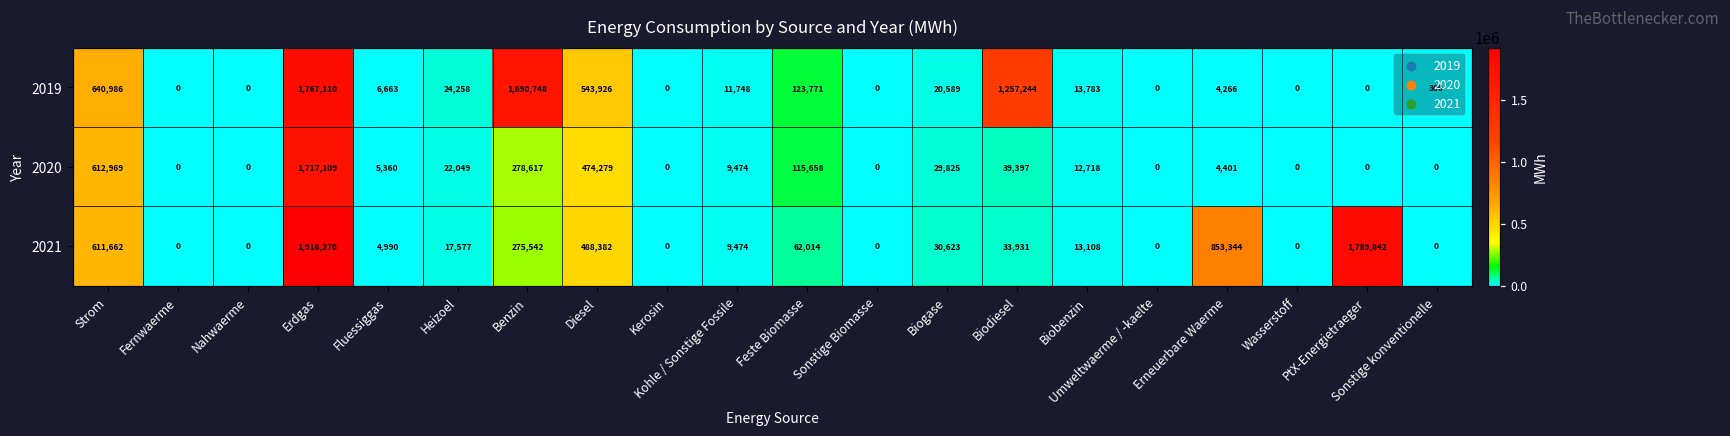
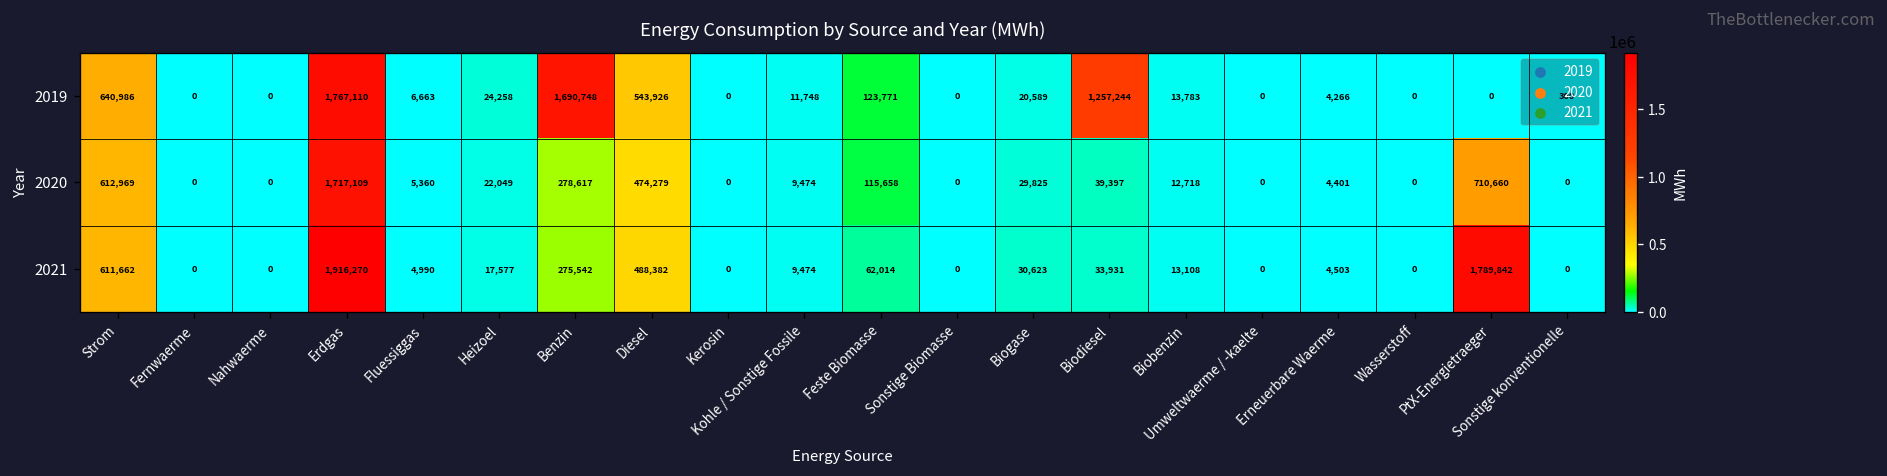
  {
    "2019": {
      "Strom": "640,986",
      "Fernwaerme": "0",
      "Nahwaerme": "0",
      "Erdgas": "1,767,110",
      "Fluessiggas": "6,663",
      "Heizoel": "24,258",
      "Benzin": "1,690,748",
      "Diesel": "543,926",
      "Kerosin": "0",
      "Kohle / Sonstige Fossile": "11,748",
      "Feste Biomasse": "123,771",
      "Sonstige Biomasse": "0",
      "Biogase": "20,589",
      "Biodiesel": "1,257,244",
      "Biobenzin": "13,783",
      "Umweltwaerme / -kaelte": "0",
      "Erneuerbare Waerme": "4,266",
      "Wasserstoff": "0",
      "PtX-Energietraeger": "0"
    },
    "2020": {
      "Strom": "612,969",
      "Fernwaerme": "0",
      "Nahwaerme": "0",
      "Erdgas": "1,717,109",
      "Fluessiggas": "5,360",
      "Heizoel": "22,049",
      "Benzin": "278,617",
      "Diesel": "474,279",
      "Kerosin": "0",
      "Kohle / Sonstige Fossile": "9,474",
      "Feste Biomasse": "115,658",
      "Sonstige Biomasse": "0",
      "Biogase": "29,825",
      "Biodiesel": "39,397",
      "Biobenzin": "12,718",
      "Umweltwaerme / -kaelte": "0",
      "Erneuerbare Waerme": "4,401",
      "Wasserstoff": "0",
-     "PtX-Energietraeger": "0",
+     "PtX-Energietraeger": "710,660",
      "Sonstige konventionelle": "0"
    },
    "2021": {
      "Strom": "611,662",
      "Fernwaerme": "0",
      "Nahwaerme": "0",
      "Erdgas": "1,916,270",
      "Fluessiggas": "4,990",
      "Heizoel": "17,577",
      "Benzin": "275,542",
      "Diesel": "488,382",
      "Kerosin": "0",
      "Kohle / Sonstige Fossile": "9,474",
      "Feste Biomasse": "62,014",
      "Sonstige Biomasse": "0",
      "Biogase": "30,623",
      "Biodiesel": "33,931",
      "Biobenzin": "13,108",
      "Umweltwaerme / -kaelte": "0",
-     "Erneuerbare Waerme": "853,344",
+     "Erneuerbare Waerme": "4,503",
      "Wasserstoff": "0",
      "PtX-Energietraeger": "1,789,842",
      "Sonstige konventionelle": "0"
    }
  }
